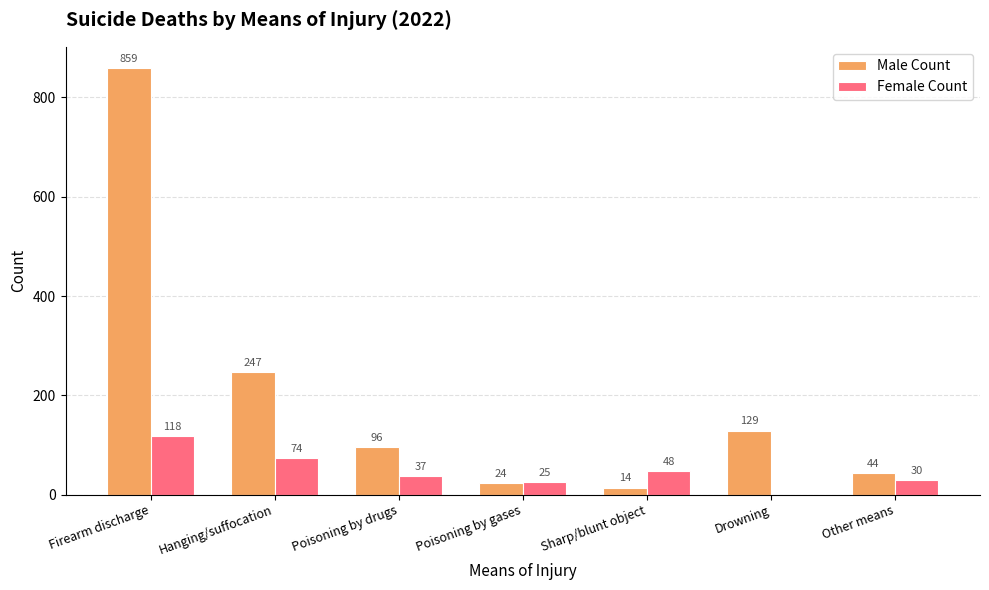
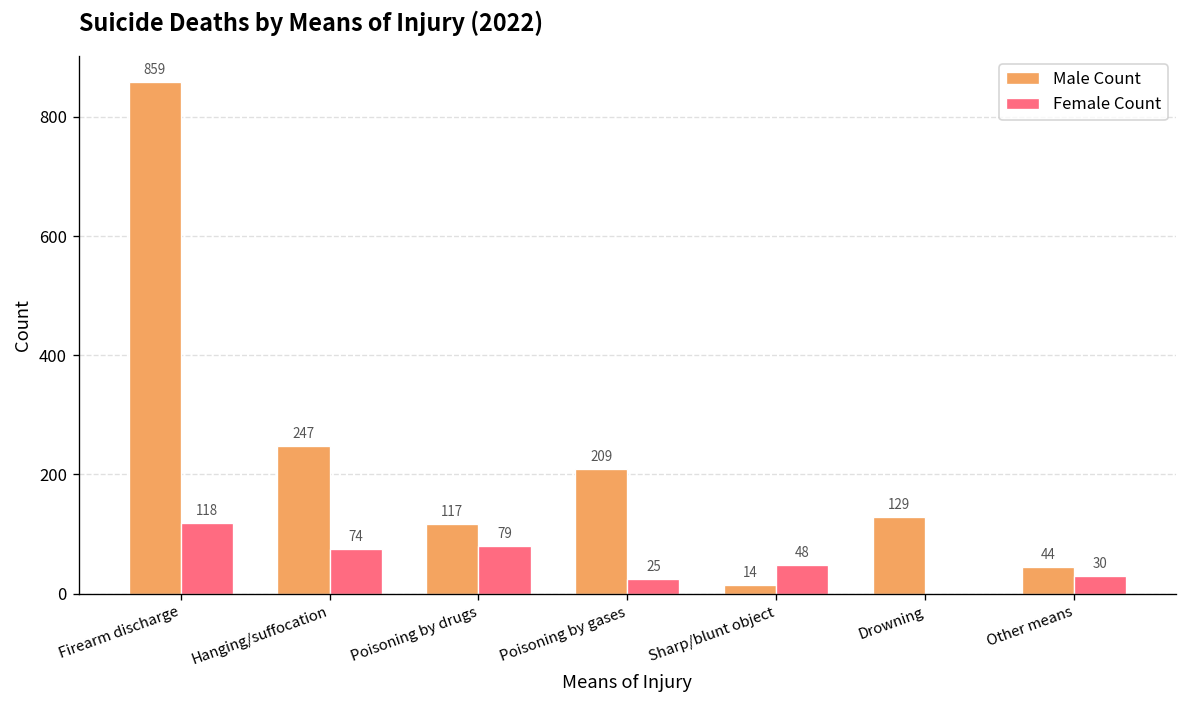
  {
    "Male Count": {
      "Firearm discharge": 859,
      "Hanging/suffocation": 247,
-     "Poisoning by drugs": 96,
-     "Poisoning by gases": 24,
+     "Poisoning by drugs": 117,
+     "Poisoning by gases": 209,
      "Sharp/blunt object": 14,
      "Drowning": 129,
      "Other means": 44
    },
    "Female Count": {
      "Firearm discharge": 118,
      "Hanging/suffocation": 74,
-     "Poisoning by drugs": 37,
+     "Poisoning by drugs": 79,
      "Poisoning by gases": 25,
      "Sharp/blunt object": 48,
      "Other means": 30
    }
  }
